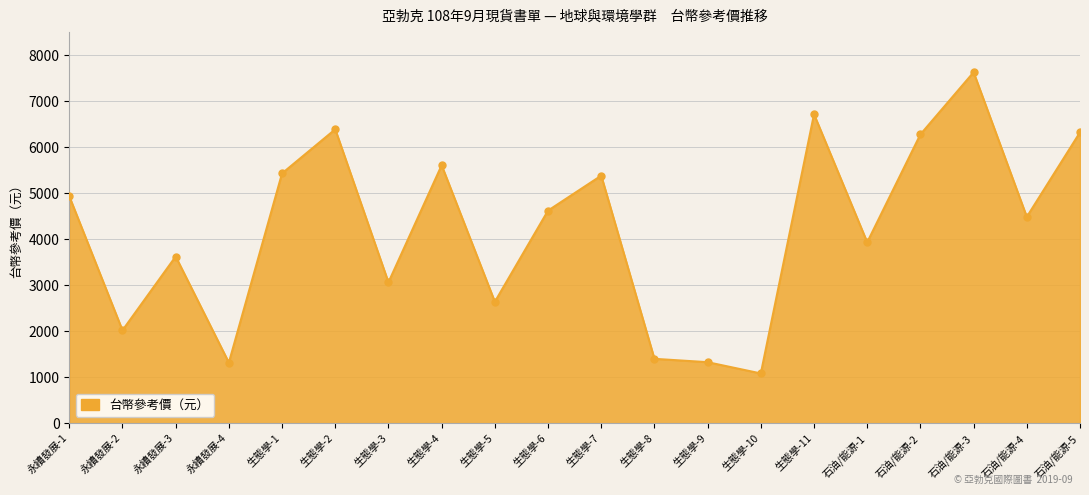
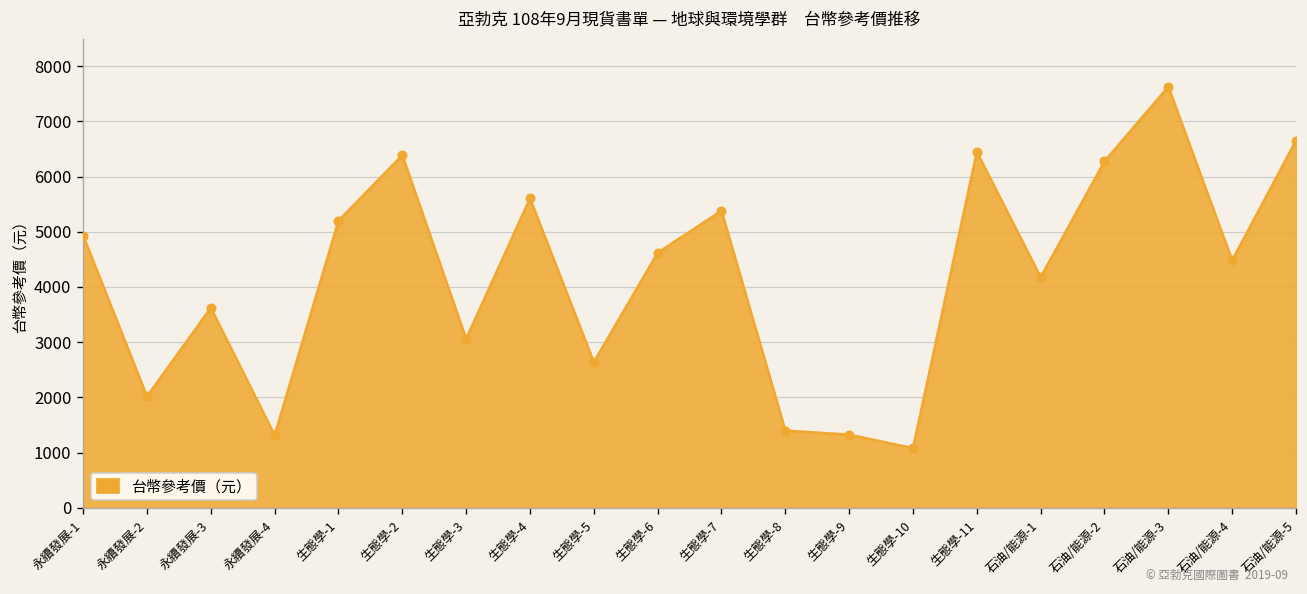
  {
    "永續發展-1": 4900,
    "永續發展-2": 2000,
    "永續發展-3": 3600,
    "永續發展-4": 1300,
-   "生態學-1": 5400,
+   "生態學-1": 5200,
    "生態學-2": 6400,
    "生態學-3": 3100,
    "生態學-4": 5600,
    "生態學-5": 2600,
    "生態學-6": 4600,
    "生態學-7": 5400,
    "生態學-8": 1400,
    "生態學-9": 1300,
    "生態學-10": 1100,
-   "生態學-11": 6700,
-   "石油/能源-1": 3900,
+   "生態學-11": 6400,
+   "石油/能源-1": 4200,
    "石油/能源-2": 6300,
    "石油/能源-3": 7600,
    "石油/能源-4": 4500,
-   "石油/能源-5": 6300
+   "石油/能源-5": 6700
  }
